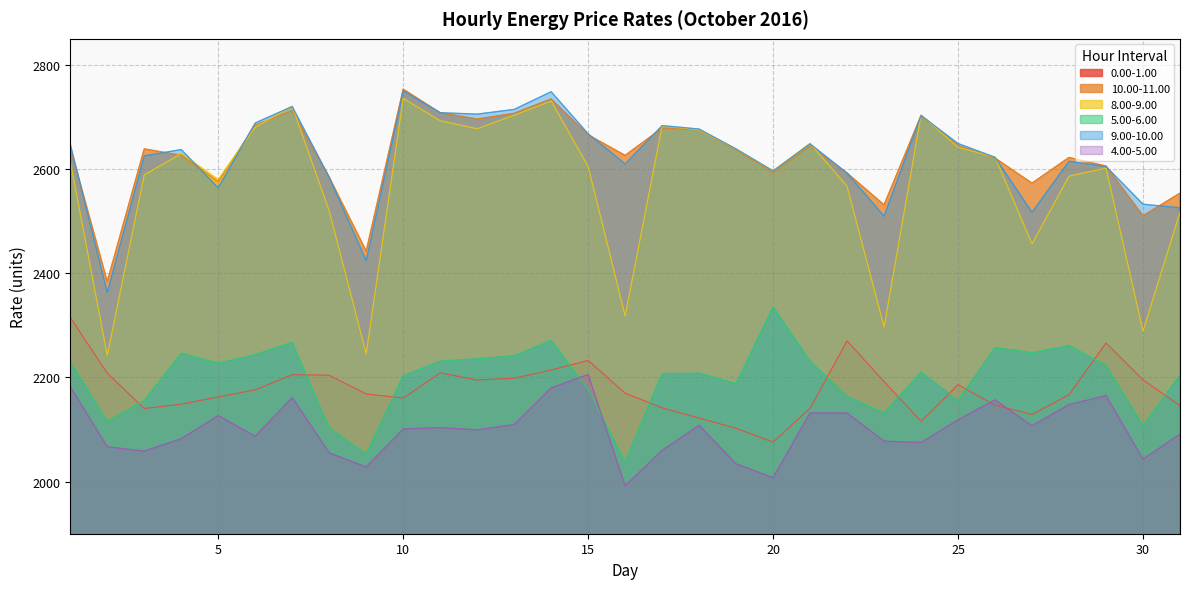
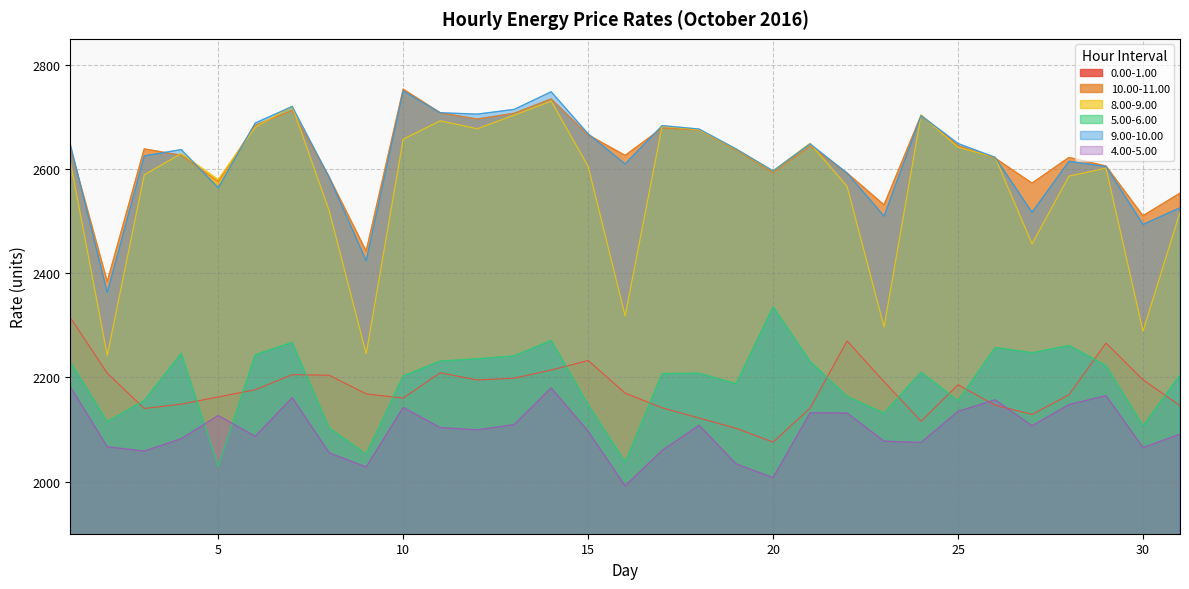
  {
    "8.00-9.00": {
-     "10": 2740,
+     "10": 2660,
      "15": 2610,
      "30": 2290
    },
    "5.00-6.00": {
-     "5": 2230,
+     "5": 2030,
      "10": 2200,
-     "15": 2180,
+     "15": 2150,
      "20": 2340,
      "25": 2160,
      "30": 2110
    },
    "9.00-10.00": {
      "5": 2560,
-     "30": 2530
+     "30": 2490
    },
    "4.00-5.00": {
      "5": 2130,
-     "10": 2100,
-     "15": 2210,
+     "10": 2140,
+     "15": 2100,
      "20": 2010,
-     "25": 2120,
-     "30": 2040
+     "25": 2130,
+     "30": 2070
    }
  }
